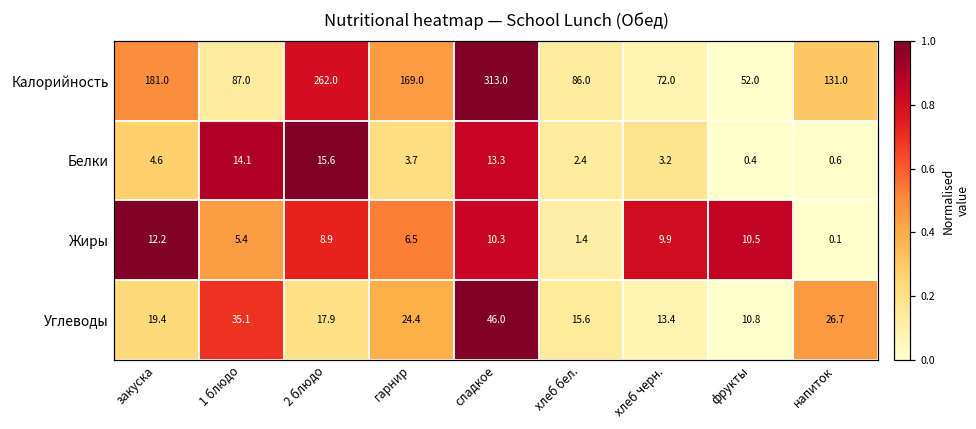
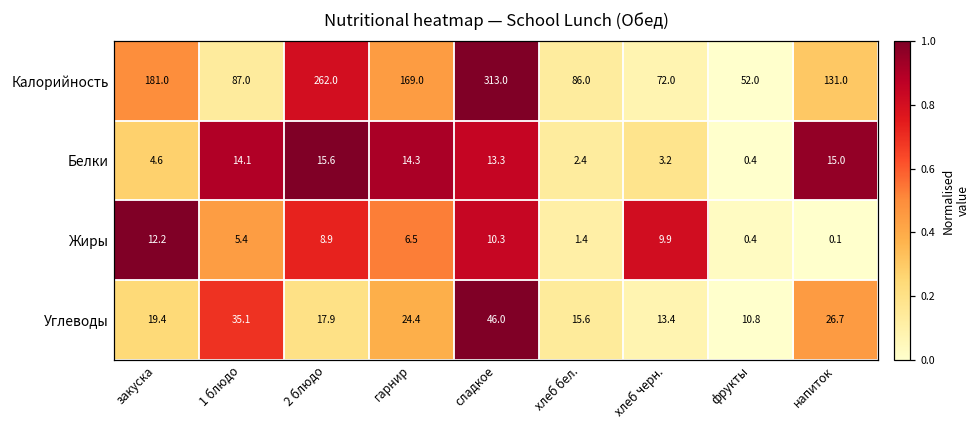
  {
    "Калорийность": {
      "закуска": 181.0,
      "1 блюдо": 87.0,
      "2 блюдо": 262.0,
      "гарнир": 169.0,
      "сладкое": 313.0,
      "хлеб бел.": 86.0,
      "хлеб черн.": 72.0,
      "фрукты": 52.0,
      "напиток": 131.0
    },
    "Белки": {
      "закуска": 4.6,
      "1 блюдо": 14.1,
      "2 блюдо": 15.6,
-     "гарнир": 3.7,
+     "гарнир": 14.3,
      "сладкое": 13.3,
      "хлеб бел.": 2.4,
      "хлеб черн.": 3.2,
      "фрукты": 0.4,
-     "напиток": 0.6
+     "напиток": 15.0
    },
    "Жиры": {
      "закуска": 12.2,
      "1 блюдо": 5.4,
      "2 блюдо": 8.9,
      "гарнир": 6.5,
      "сладкое": 10.3,
      "хлеб бел.": 1.4,
      "хлеб черн.": 9.9,
-     "фрукты": 10.5,
+     "фрукты": 0.4,
      "напиток": 0.1
    },
    "Углеводы": {
      "закуска": 19.4,
      "1 блюдо": 35.1,
      "2 блюдо": 17.9,
      "гарнир": 24.4,
      "сладкое": 46.0,
      "хлеб бел.": 15.6,
      "хлеб черн.": 13.4,
      "фрукты": 10.8,
      "напиток": 26.7
    }
  }
